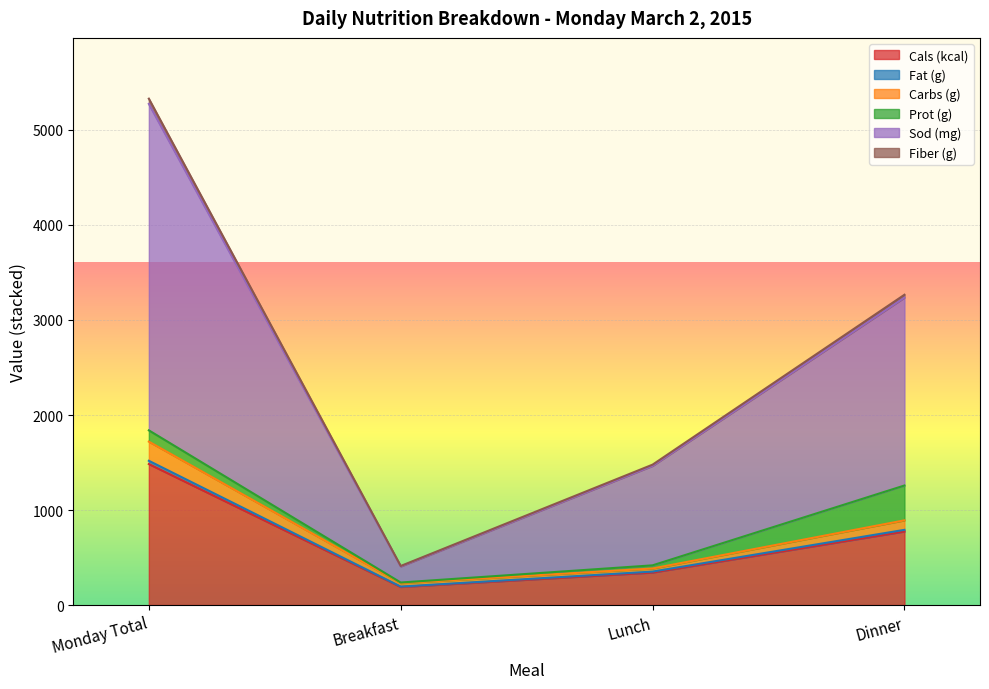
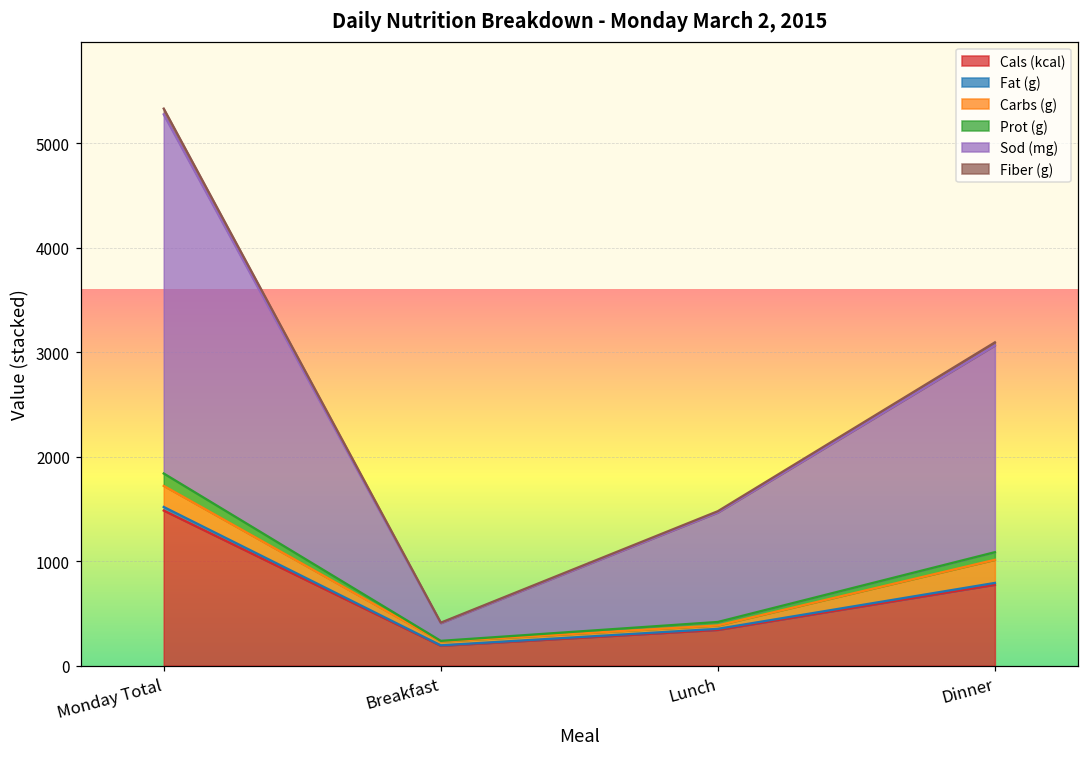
  {
    "Cals (kcal)": {
      "Monday Total": 1500
    },
    "Fat (g)": {
      "Monday Total": 0
    },
    "Carbs (g)": {
      "Monday Total": 200,
      "Lunch": 0,
-     "Dinner": 100
+     "Dinner": 200
    },
    "Prot (g)": {
      "Monday Total": 100,
      "Lunch": 0,
-     "Dinner": 400
+     "Dinner": 100
    },
    "Sod (mg)": {
      "Monday Total": 3400,
      "Dinner": 2000
    },
    "Fiber (g)": {
      "Monday Total": 100,
      "Dinner": 0
    }
  }
